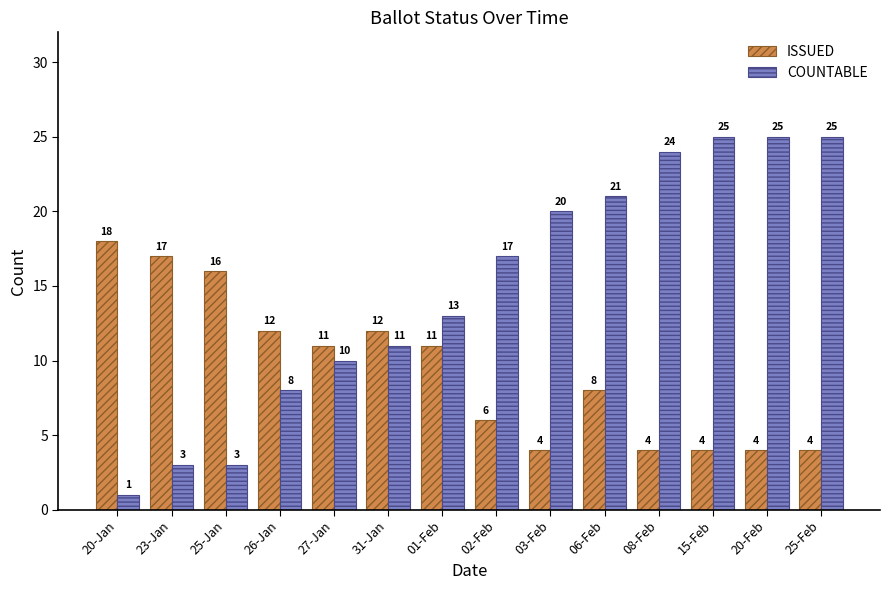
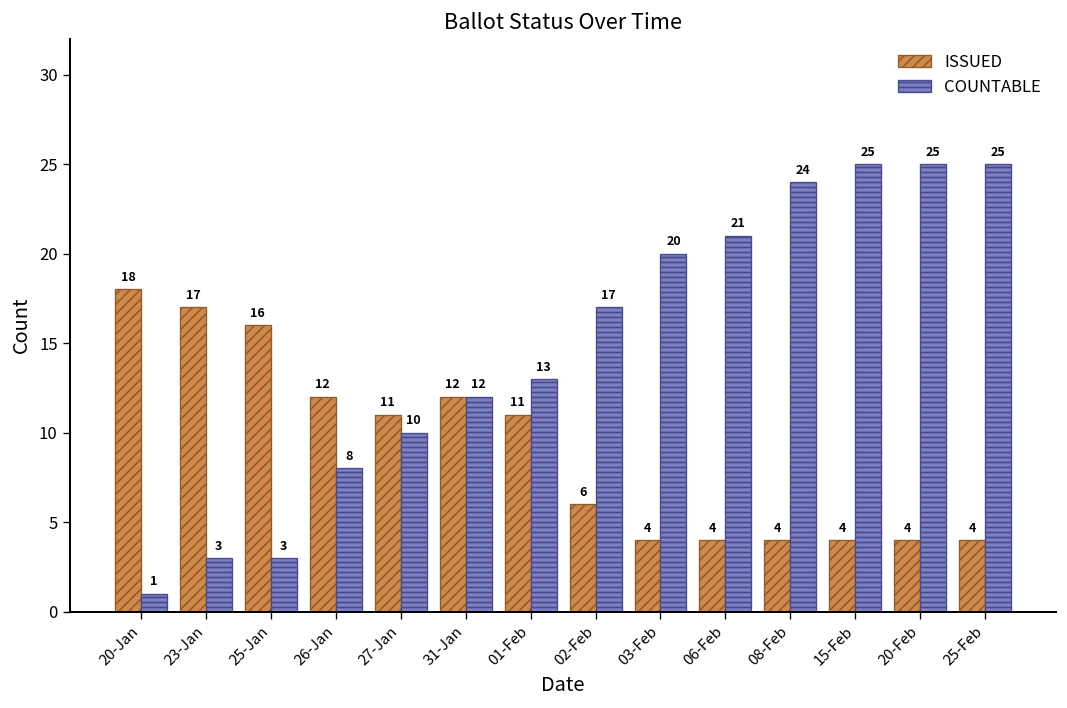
  {
    "ISSUED": {
      "20-Jan": 18,
      "23-Jan": 17,
      "25-Jan": 16,
      "26-Jan": 12,
      "27-Jan": 11,
      "31-Jan": 12,
      "01-Feb": 11,
      "02-Feb": 6,
      "03-Feb": 4,
-     "06-Feb": 8,
+     "06-Feb": 4,
      "08-Feb": 4,
      "15-Feb": 4,
      "20-Feb": 4,
      "25-Feb": 4
    },
    "COUNTABLE": {
      "20-Jan": 1,
      "23-Jan": 3,
      "25-Jan": 3,
      "26-Jan": 8,
      "27-Jan": 10,
-     "31-Jan": 11,
+     "31-Jan": 12,
      "01-Feb": 13,
      "02-Feb": 17,
      "03-Feb": 20,
      "06-Feb": 21,
      "08-Feb": 24,
      "15-Feb": 25,
      "20-Feb": 25,
      "25-Feb": 25
    }
  }
